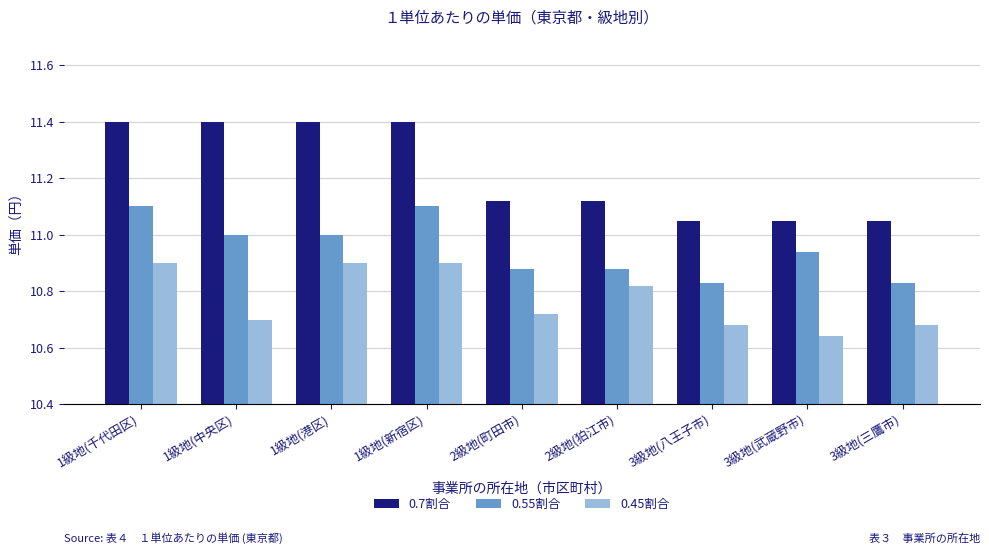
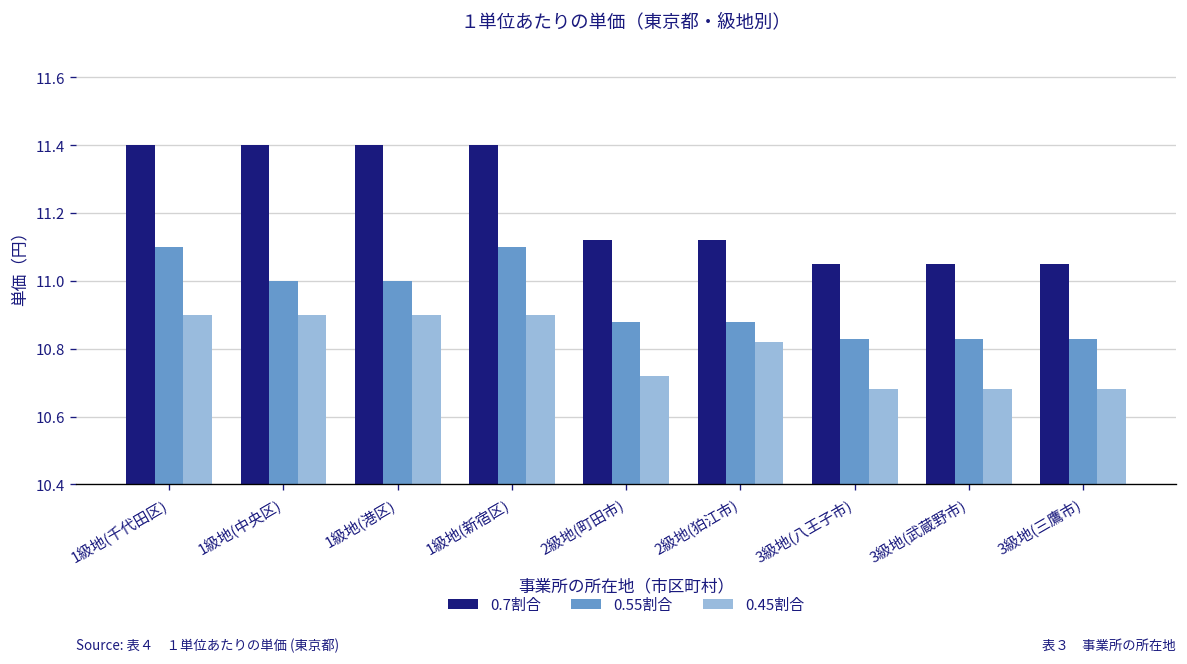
  {
    "0.7割合": {
      "1級地(千代田区)": 11.40,
      "1級地(中央区)": 11.40,
      "1級地(港区)": 11.40,
      "1級地(新宿区)": 11.40,
      "2級地(町田市)": 11.12,
      "2級地(狛江市)": 11.12,
      "3級地(八王子市)": 11.05,
      "3級地(武蔵野市)": 11.05,
      "3級地(三鷹市)": 11.05
    },
    "0.55割合": {
      "1級地(千代田区)": 11.10,
      "1級地(中央区)": 11.00,
      "1級地(港区)": 11.00,
      "1級地(新宿区)": 11.10,
      "2級地(町田市)": 10.88,
      "2級地(狛江市)": 10.88,
      "3級地(八王子市)": 10.83,
-     "3級地(武蔵野市)": 10.94,
+     "3級地(武蔵野市)": 10.83,
      "3級地(三鷹市)": 10.83
    },
    "0.45割合": {
-     "1級地(中央区)": 10.7,
+     "1級地(中央区)": 10.9,
      "1級地(港区)": 10.90,
      "1級地(新宿区)": 10.90,
      "2級地(町田市)": 10.72,
      "2級地(狛江市)": 10.82,
      "3級地(八王子市)": 10.68,
-     "3級地(武蔵野市)": 10.64,
+     "3級地(武蔵野市)": 10.68,
      "3級地(三鷹市)": 10.68
    }
  }
